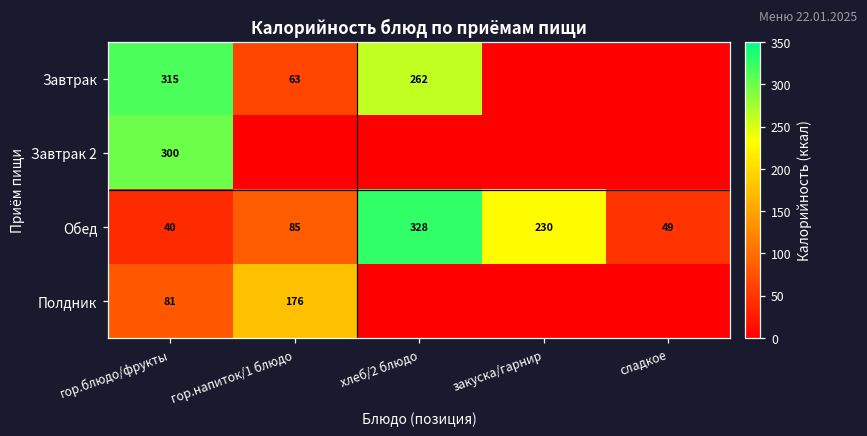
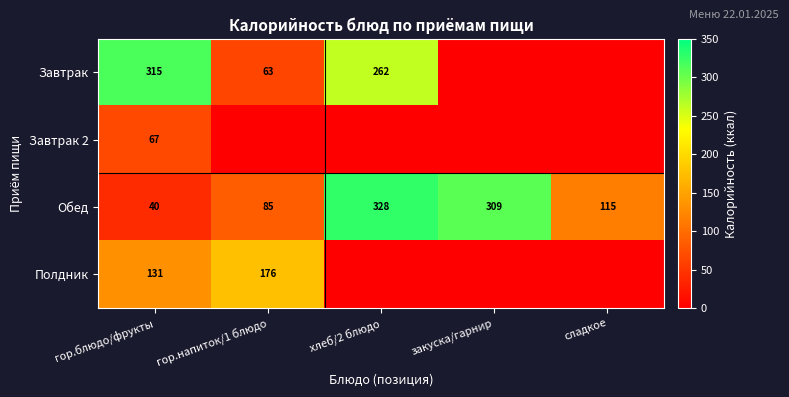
  {
    "Завтрак": {
      "гор.блюдо/фрукты": 315,
      "гор.напиток/1 блюдо": 63,
      "хлеб/2 блюдо": 262
    },
    "Завтрак 2": {
-     "гор.блюдо/фрукты": 300
+     "гор.блюдо/фрукты": 67
    },
    "Обед": {
      "гор.блюдо/фрукты": 40,
      "гор.напиток/1 блюдо": 85,
      "хлеб/2 блюдо": 328,
-     "закуска/гарнир": 230,
-     "сладкое": 49
+     "закуска/гарнир": 309,
+     "сладкое": 115
    },
    "Полдник": {
-     "гор.блюдо/фрукты": 81,
+     "гор.блюдо/фрукты": 131,
      "гор.напиток/1 блюдо": 176
    }
  }
